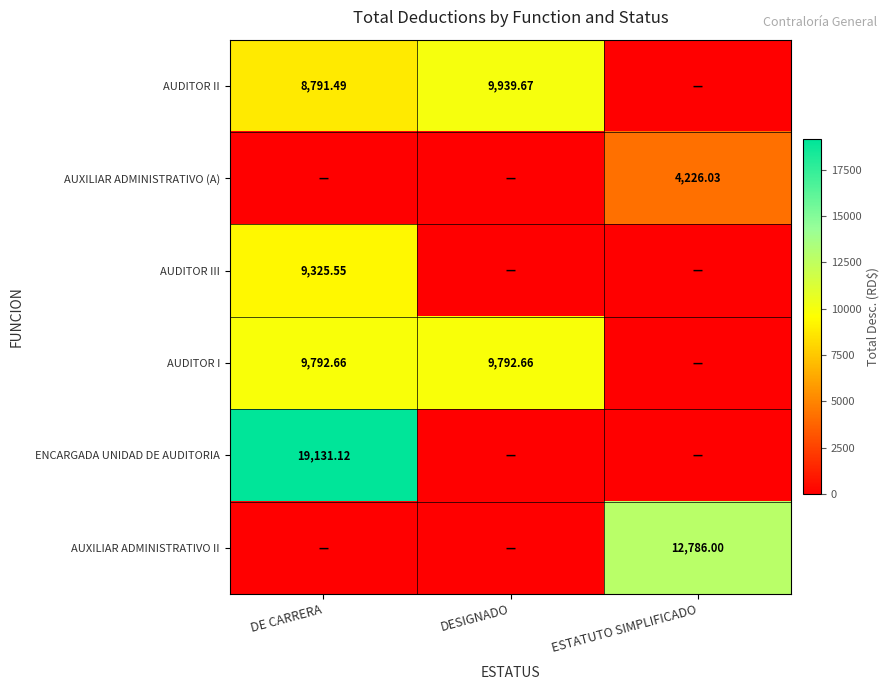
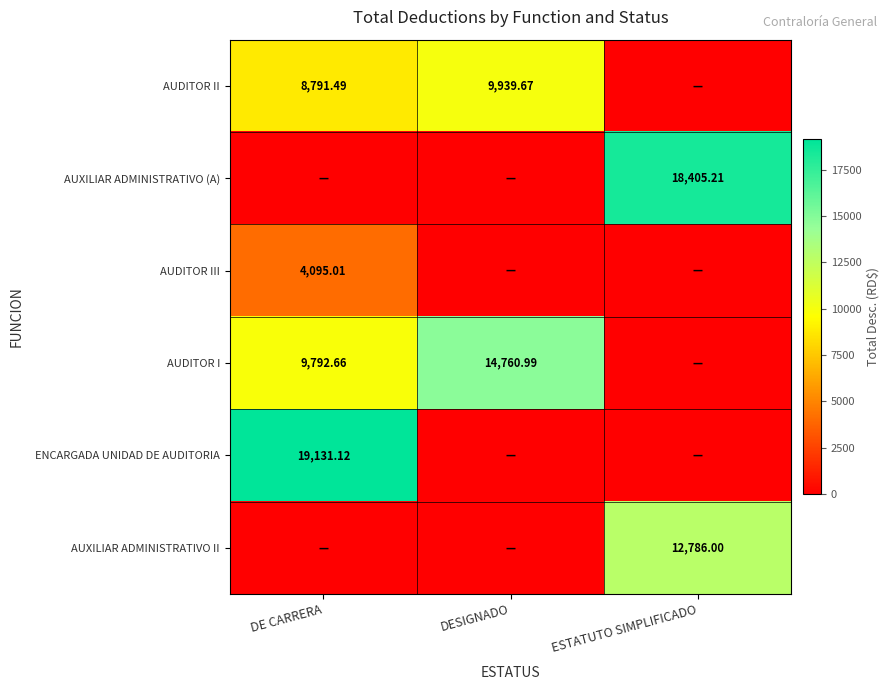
  {
    "AUDITOR II": {
      "DE CARRERA": "8,791.49",
      "DESIGNADO": "9,939.67"
    },
    "AUXILIAR ADMINISTRATIVO (A)": {
-     "ESTATUTO SIMPLIFICADO": "4,226.03"
+     "ESTATUTO SIMPLIFICADO": "18,405.21"
    },
    "AUDITOR III": {
-     "DE CARRERA": "9,325.55"
+     "DE CARRERA": "4,095.01"
    },
    "AUDITOR I": {
      "DE CARRERA": "9,792.66",
-     "DESIGNADO": "9,792.66"
+     "DESIGNADO": "14,760.99"
    },
    "ENCARGADA UNIDAD DE AUDITORIA": {
      "DE CARRERA": "19,131.12"
    },
    "AUXILIAR ADMINISTRATIVO II": {
      "ESTATUTO SIMPLIFICADO": "12,786.00"
    }
  }
